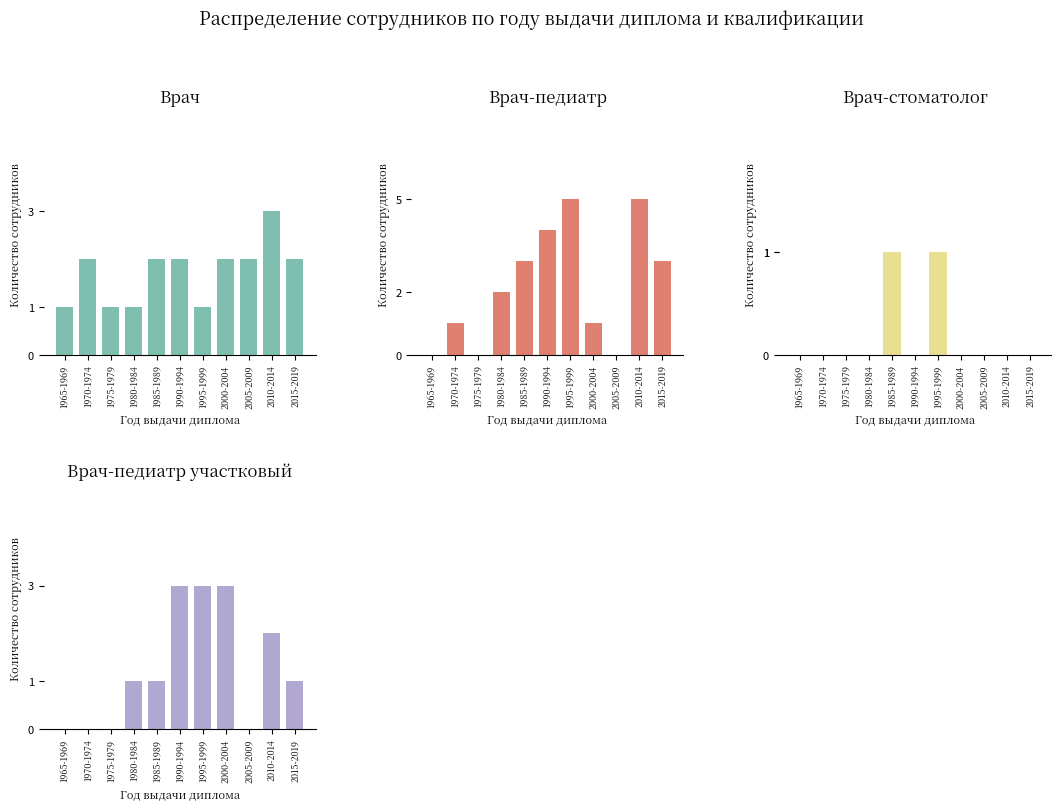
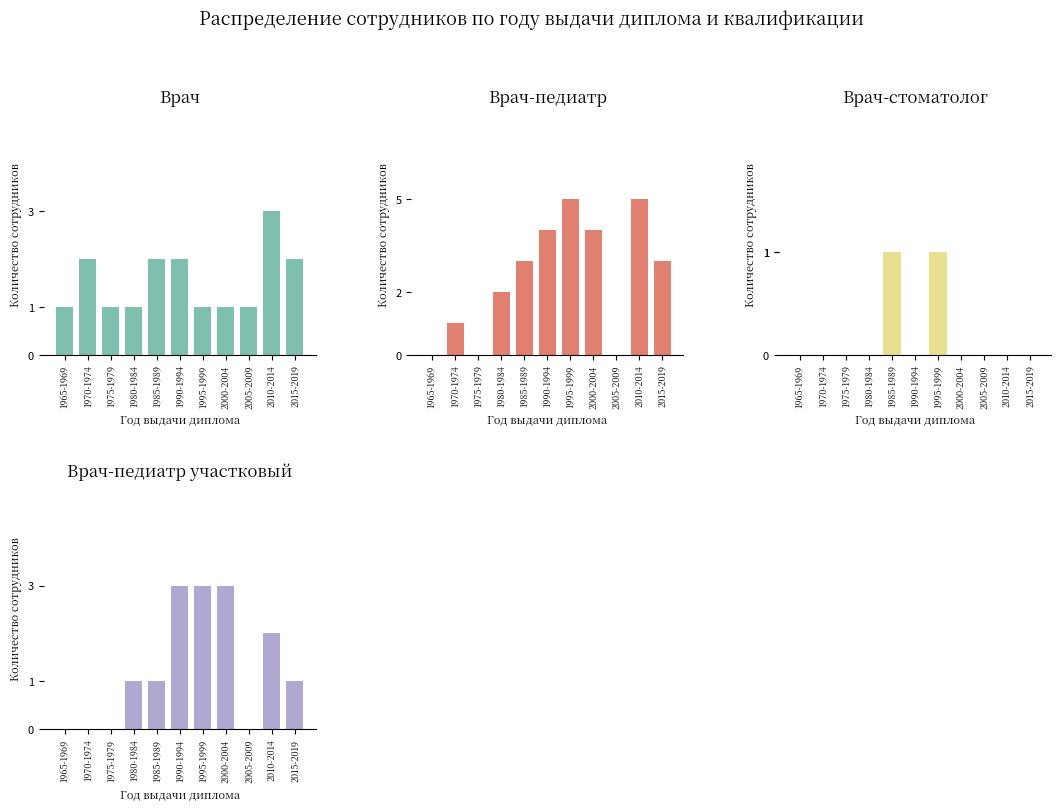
  {
    "Врач": {
      "1965-1969": 1,
      "1970-1974": 2,
      "1975-1979": 1,
      "1980-1984": 1,
      "1985-1989": 2,
      "1990-1994": 2,
      "1995-1999": 1,
-     "2000-2004": 2,
-     "2005-2009": 2,
+     "2000-2004": 1,
+     "2005-2009": 1,
      "2010-2014": 3,
      "2015-2019": 2
    },
    "Врач-педиатр": {
      "1965-1969": 0,
      "1970-1974": 1,
      "1975-1979": 0,
      "1980-1984": 2,
      "1985-1989": 3,
      "1990-1994": 4,
      "1995-1999": 5,
-     "2000-2004": 1,
+     "2000-2004": 4,
      "2005-2009": 0,
      "2010-2014": 5,
      "2015-2019": 3
    },
    "Врач-педиатр участковый": {
      "1965-1969": 0.0,
      "1970-1974": 0.0,
      "1975-1979": 0.0,
      "1980-1984": 1.0,
      "1985-1989": 1.0,
      "1990-1994": 3.0,
      "1995-1999": 3.0,
      "2000-2004": 3.0,
      "2005-2009": 0.0,
      "2010-2014": 2.0,
      "2015-2019": 1.0
    }
  }
